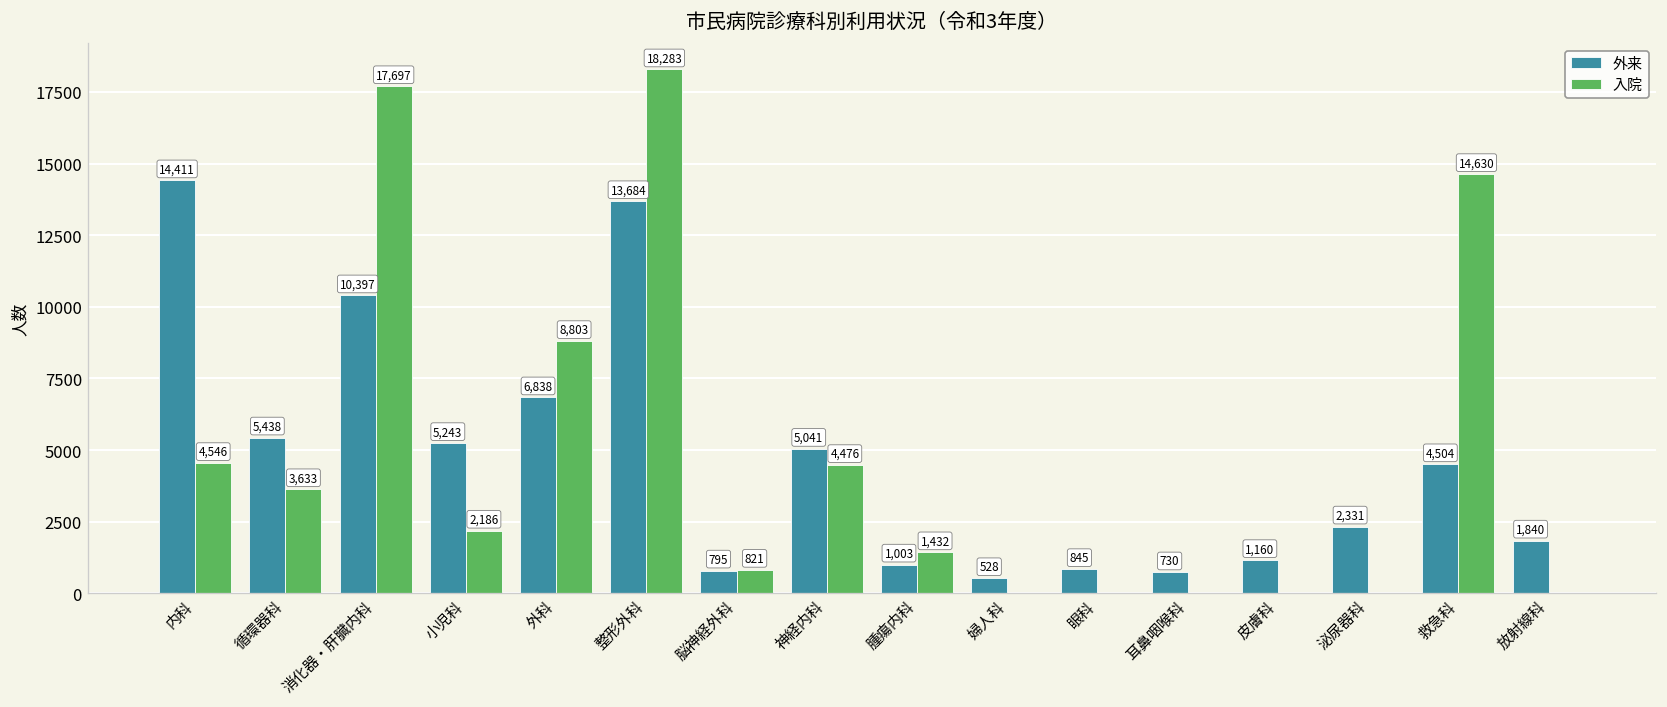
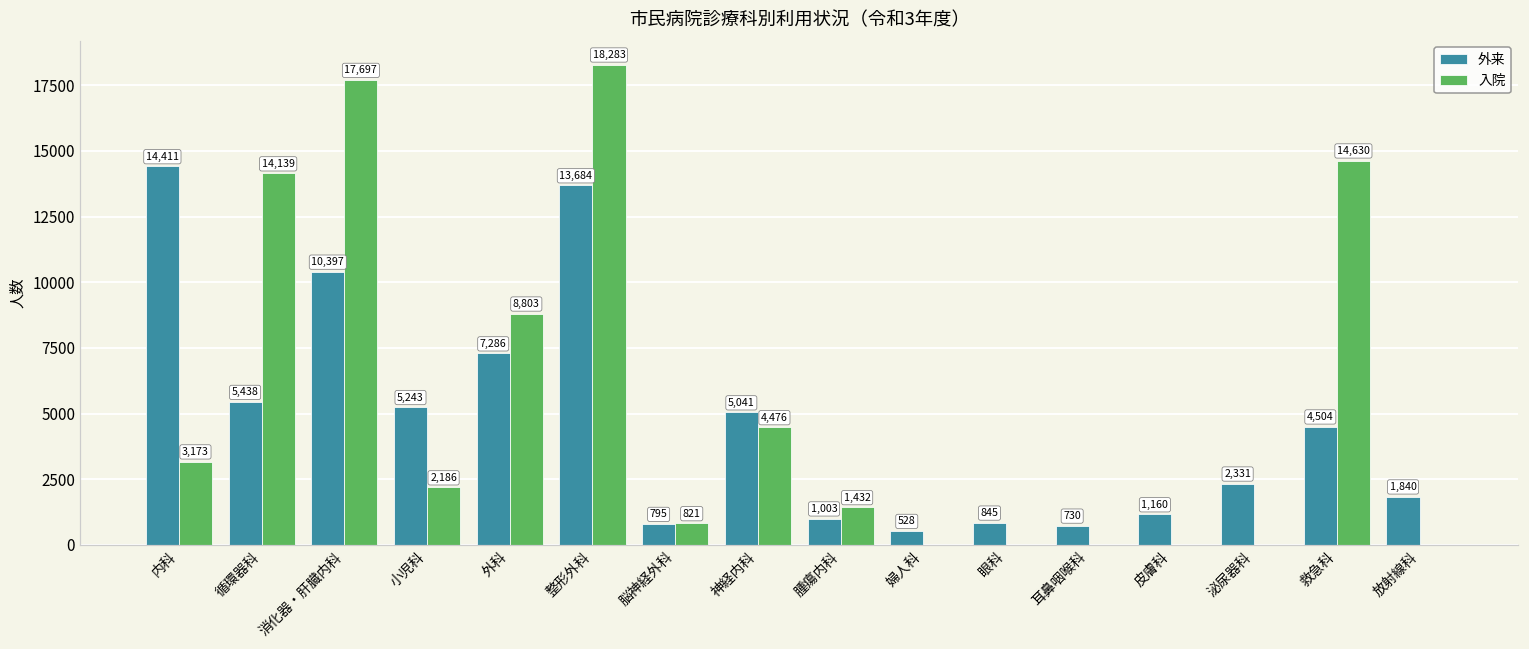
  {
    "外来": {
-     "外科": "6,838"
+     "外科": "7,286"
    },
    "入院": {
-     "内科": "4,546",
-     "循環器科": "3,633"
+     "内科": "3,173",
+     "循環器科": "14,139"
    }
  }
